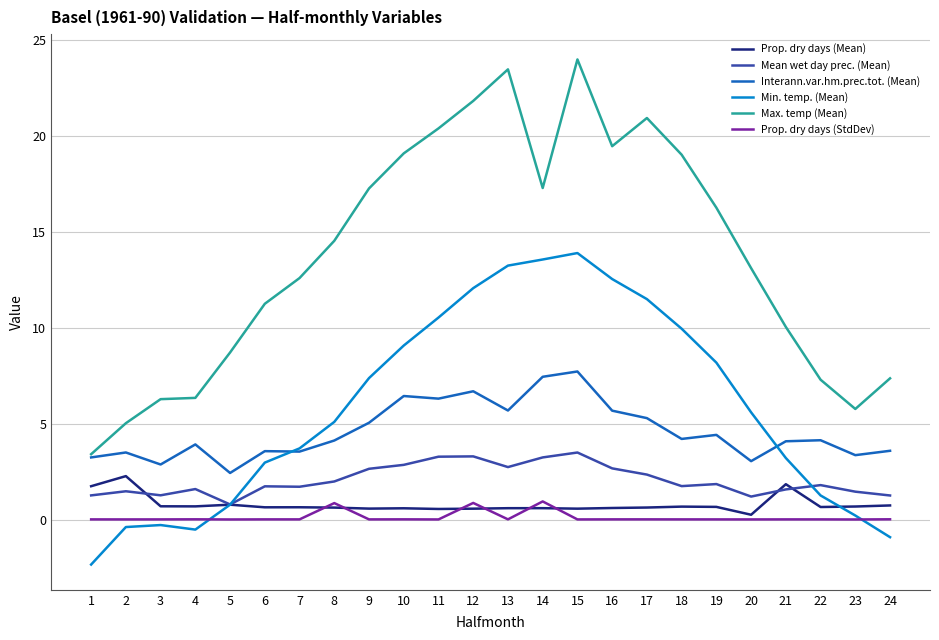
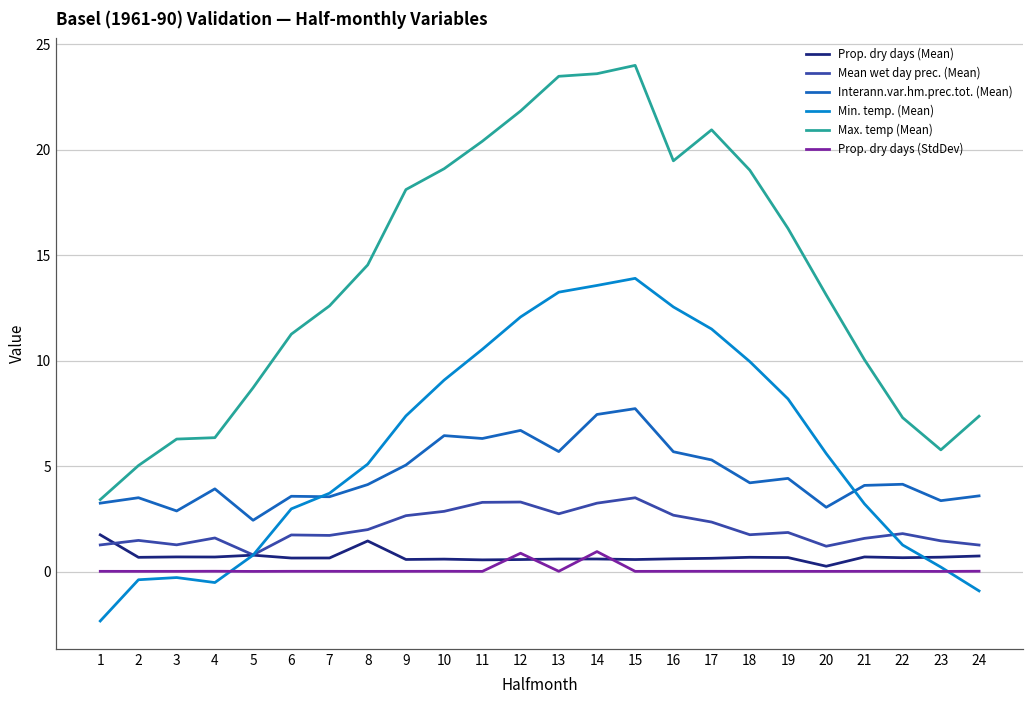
  {
    "Prop. dry days (Mean)": {
      "1": 1.8,
-     "2": 2.3,
+     "2": 0.7,
      "3": 0.7,
      "4": 0.7,
      "6": 0.7,
      "7": 0.7,
-     "8": 0.6,
+     "8": 1.5,
      "9": 0.6,
      "10": 0.6,
      "11": 0.6,
      "12": 0.6,
      "13": 0.6,
      "14": 0.6,
      "15": 0.6,
      "16": 0.6,
      "17": 0.6,
      "18": 0.7,
      "19": 0.7,
      "20": 0.3,
-     "21": 1.9,
+     "21": 0.7,
      "22": 0.7,
      "23": 0.7,
      "24": 0.8
    },
    "Max. temp (Mean)": {
      "1": 3.4,
      "2": 5.0,
      "3": 6.3,
      "4": 6.4,
      "5": 8.7,
      "6": 11.3,
      "7": 12.6,
      "8": 14.5,
-     "9": 17.3,
+     "9": 18.1,
      "10": 19.1,
      "11": 20.4,
      "12": 21.8,
      "13": 23.5,
-     "14": 17.3,
+     "14": 23.6,
      "15": 24.0,
      "16": 19.5,
      "17": 20.9,
      "18": 19.0,
      "19": 16.3,
      "20": 13.1,
      "21": 10.1,
      "22": 7.3,
      "23": 5.8,
      "24": 7.4
    },
    "Prop. dry days (StdDev)": {
      "1": 0.0,
      "2": 0.0,
      "3": 0.0,
      "4": 0.0,
      "5": 0.0,
      "6": 0.0,
      "7": 0.0,
-     "8": 0.9,
+     "8": 0.0,
      "9": 0.0,
      "10": 0.0,
      "11": 0.0,
      "12": 0.9,
      "13": 0.0,
      "14": 1.0,
      "15": 0.0,
      "16": 0.0,
      "17": 0.0,
      "18": 0.0,
      "19": 0.0,
      "20": 0.0,
      "21": 0.0,
      "22": 0.0,
      "23": 0.0,
      "24": 0.0
    }
  }
